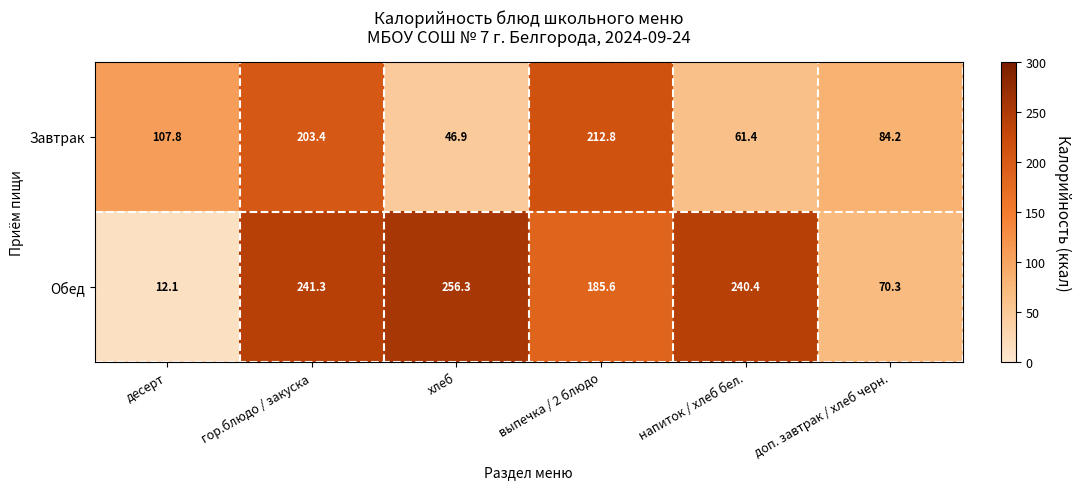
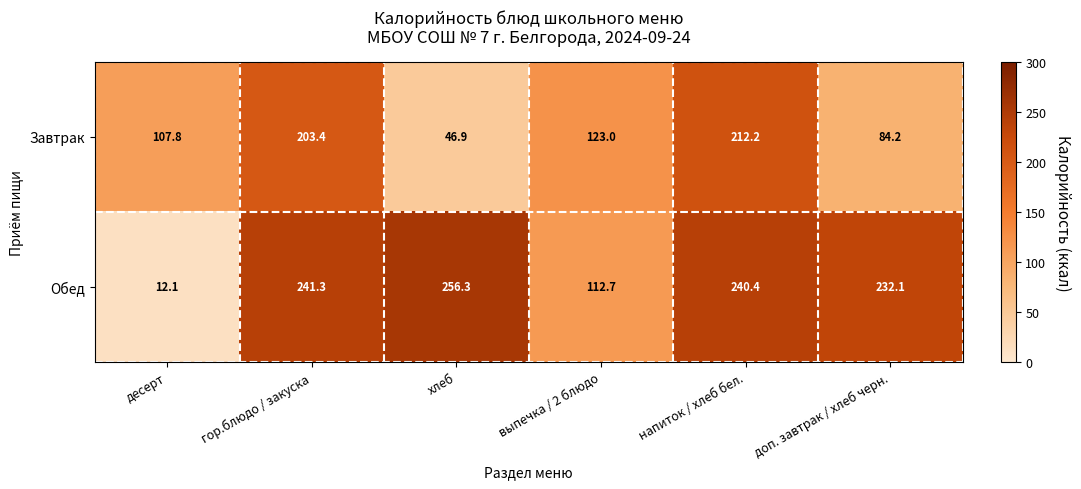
  {
    "Завтрак": {
      "десерт": 107.8,
      "гор.блюдо / закуска": 203.4,
      "хлеб": 46.9,
-     "выпечка / 2 блюдо": 212.8,
-     "напиток / хлеб бел.": 61.4,
+     "выпечка / 2 блюдо": 123.0,
+     "напиток / хлеб бел.": 212.2,
      "доп. завтрак / хлеб черн.": 84.2
    },
    "Обед": {
      "десерт": 12.1,
      "гор.блюдо / закуска": 241.3,
      "хлеб": 256.3,
-     "выпечка / 2 блюдо": 185.6,
+     "выпечка / 2 блюдо": 112.7,
      "напиток / хлеб бел.": 240.4,
-     "доп. завтрак / хлеб черн.": 70.3
+     "доп. завтрак / хлеб черн.": 232.1
    }
  }
